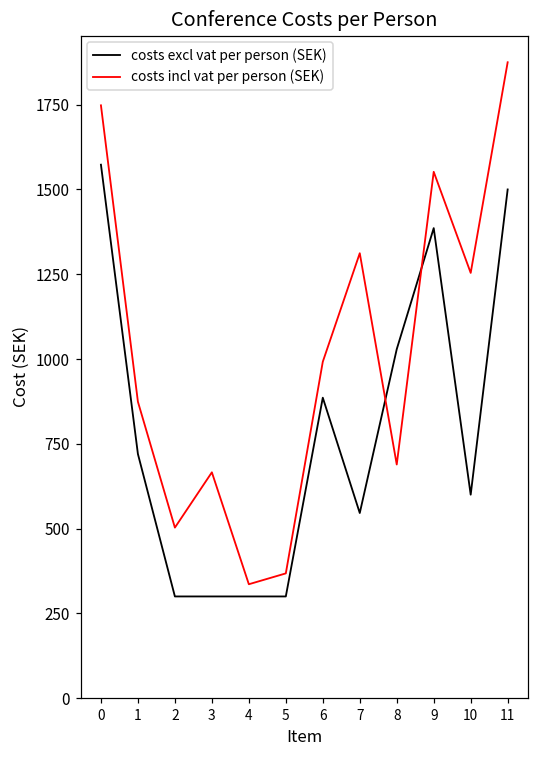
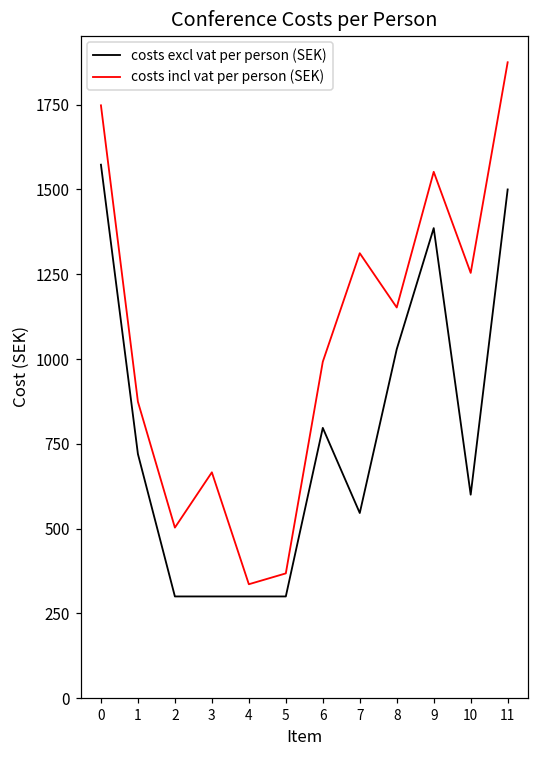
  {
    "costs excl vat per person (SEK)": {
      "0": 1570,
      "1": 720,
      "2": 300,
      "3": 300,
      "4": 300,
      "5": 300,
-     "6": 890,
+     "6": 800,
      "7": 550,
      "8": 1030,
      "9": 1390,
      "10": 600,
      "11": 1500
    },
    "costs incl vat per person (SEK)": {
      "0": 1750,
      "1": 870,
      "2": 500,
      "3": 670,
      "4": 340,
      "5": 370,
      "6": 990,
      "7": 1310,
-     "8": 690,
+     "8": 1150,
      "9": 1550,
      "10": 1250,
      "11": 1880
    }
  }
